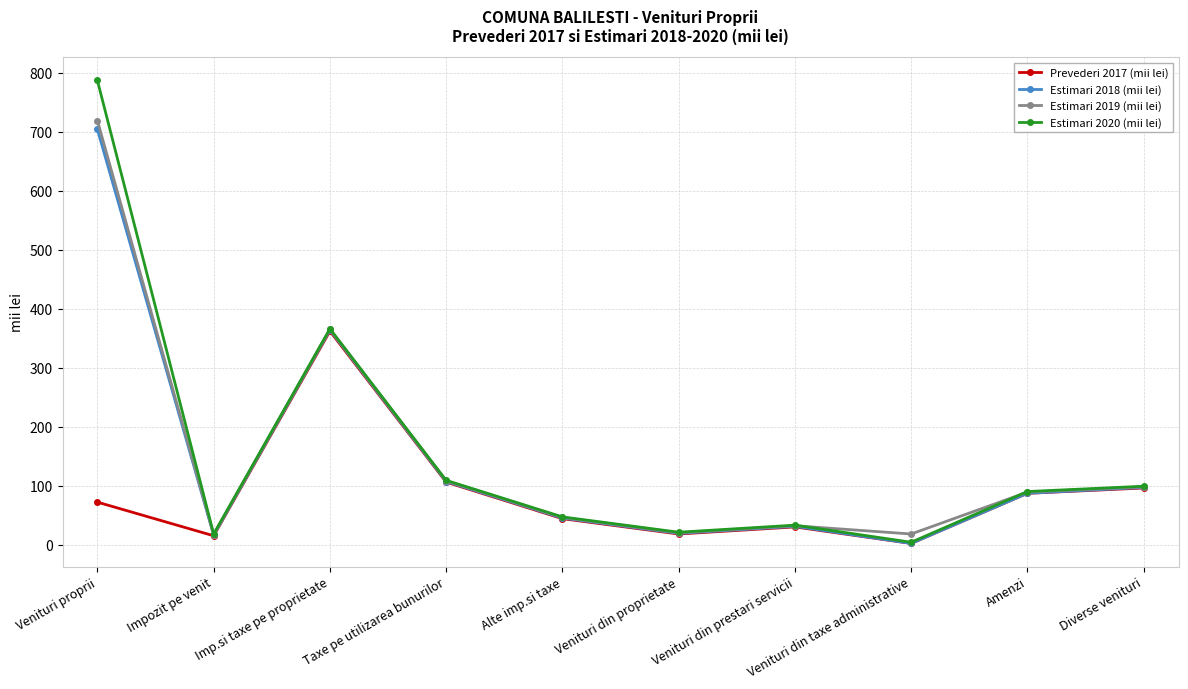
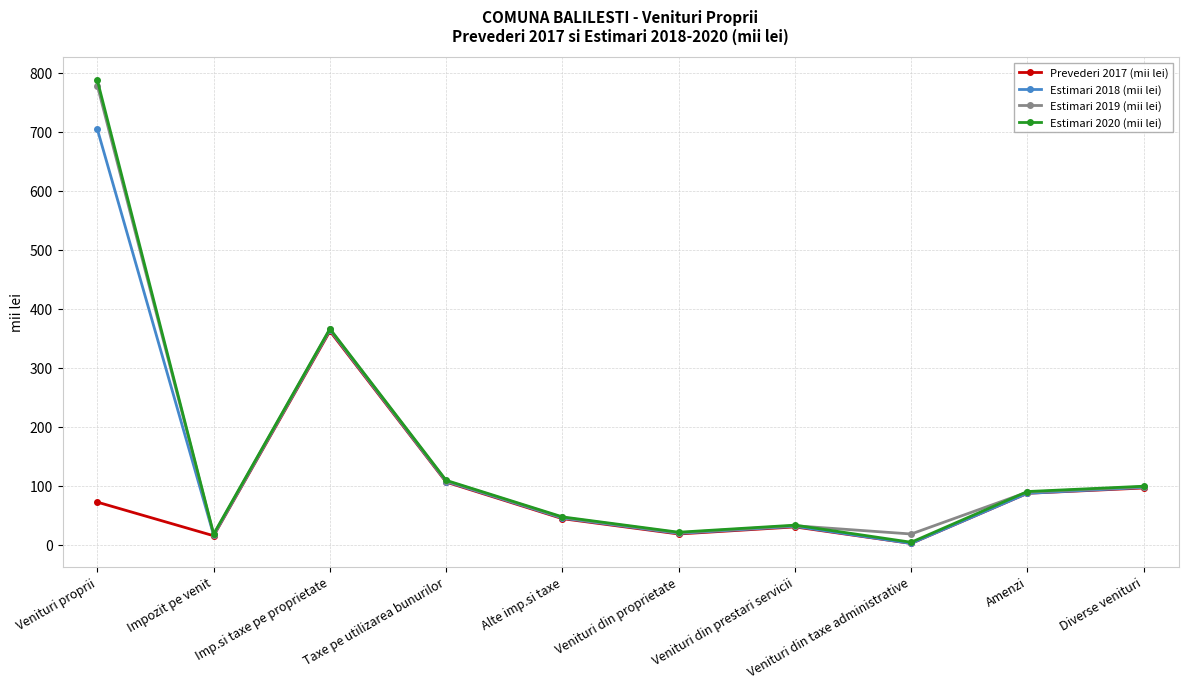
  {
    "Prevederi 2017 (mii lei)": {
      "Venituri proprii": 70
    },
    "Estimari 2018 (mii lei)": {
      "Venituri proprii": 700
    },
    "Estimari 2019 (mii lei)": {
-     "Venituri proprii": 720,
+     "Venituri proprii": 780,
      "Venituri din taxe administrative": 20
    },
    "Estimari 2020 (mii lei)": {
      "Venituri proprii": 790
    }
  }
